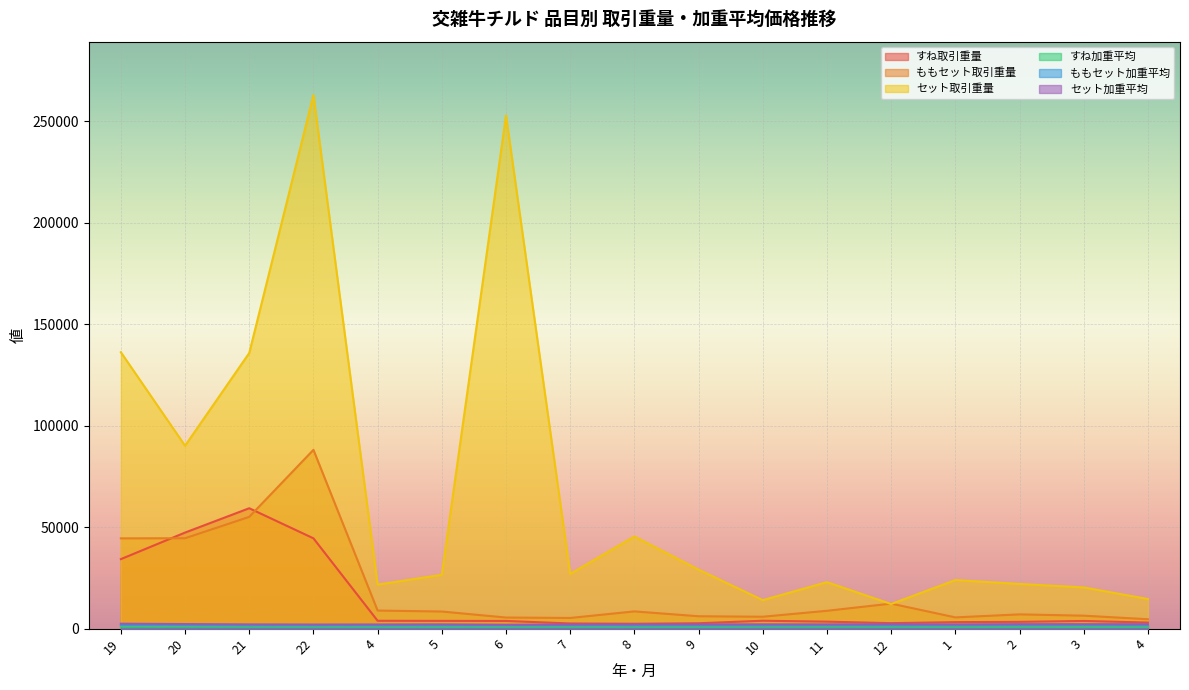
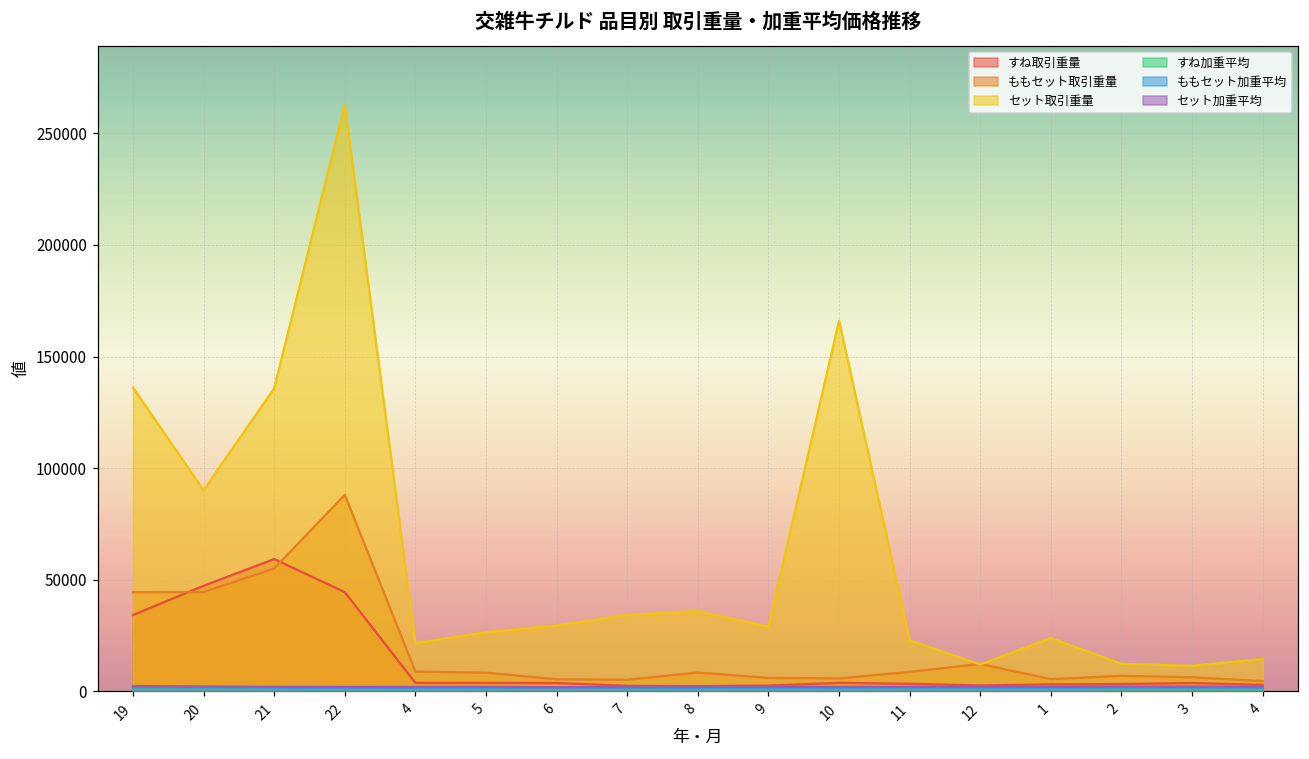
  {
    "セット取引重量": {
      "19": 136000,
      "20": 90000,
      "21": 136000,
      "22": 263000,
      "5": 27000,
-     "6": 253000,
-     "7": 27000,
-     "8": 45000,
+     "6": 30000,
+     "7": 34000,
+     "8": 36000,
      "9": 29000,
-     "10": 14000,
+     "10": 166000,
      "11": 23000,
      "1": 24000,
-     "2": 22000,
-     "3": 20000
+     "2": 12000,
+     "3": 11000
    }
  }
